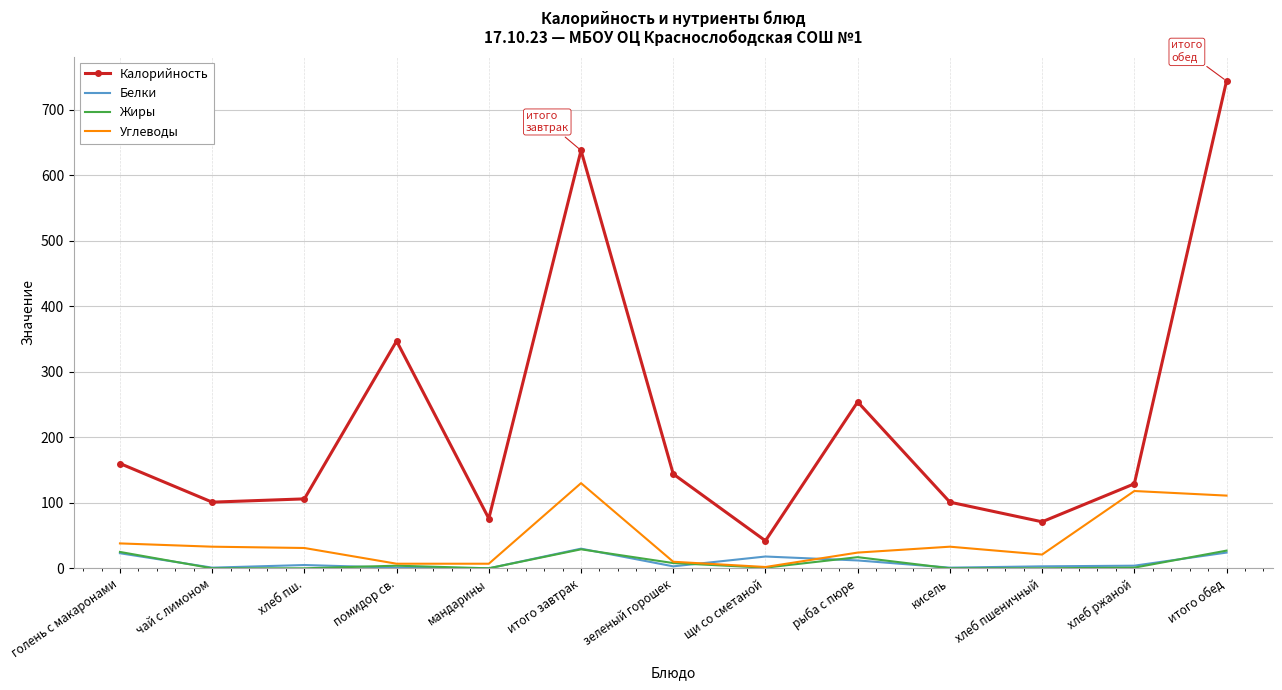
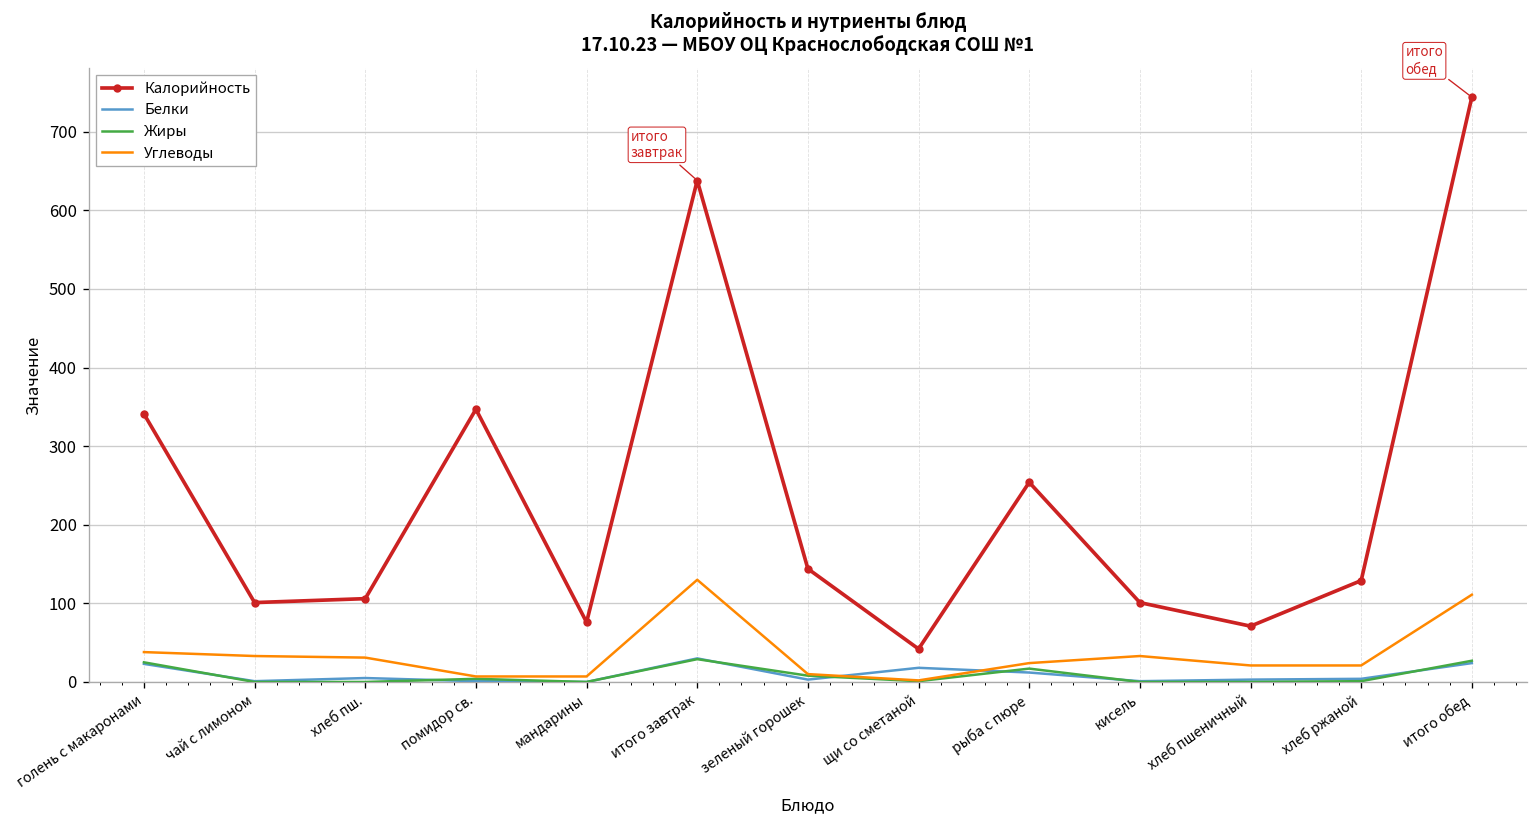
  {
    "Калорийность": {
-     "голень с макаронами": 160,
+     "голень с макаронами": 340,
      "чай с лимоном": 100,
      "хлеб пш.": 110,
      "помидор св.": 350,
      "мандарины": 80,
      "итого завтрак": 640,
      "зеленый горошек": 140,
      "щи со сметаной": 40,
      "рыба с пюре": 250,
      "кисель": 100,
      "хлеб пшеничный": 70,
      "хлеб ржаной": 130,
      "итого обед": 740
    },
    "Белки": {
      "хлеб пш.": 10,
      "зеленый горошек": 0,
      "щи со сметаной": 20,
      "рыба с пюре": 10
    },
    "Жиры": {
      "хлеб пш.": 0,
      "рыба с пюре": 20
    },
    "Углеводы": {
      "голень с макаронами": 40,
      "чай с лимоном": 30,
      "хлеб пш.": 30,
      "мандарины": 10,
      "итого завтрак": 130,
      "рыба с пюре": 20,
      "кисель": 30,
      "хлеб пшеничный": 20,
-     "хлеб ржаной": 120,
+     "хлеб ржаной": 20,
      "итого обед": 110
    }
  }
